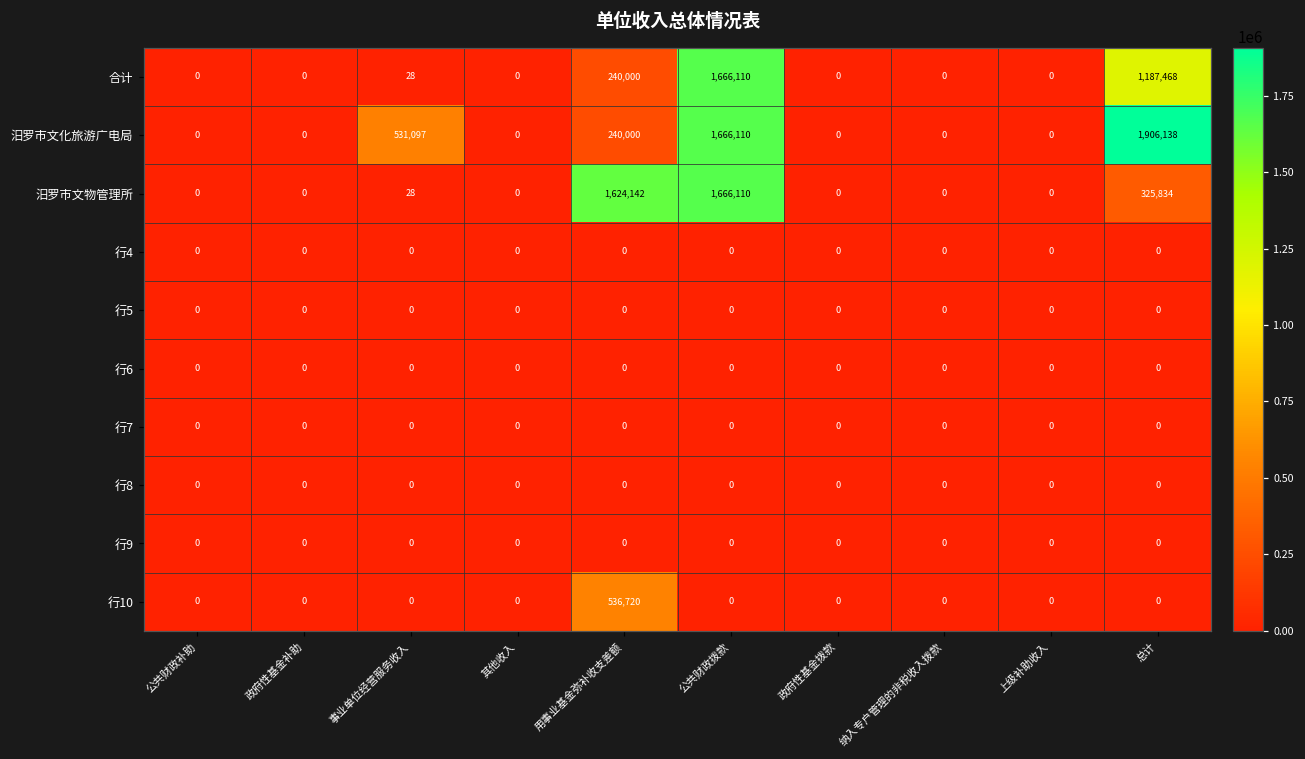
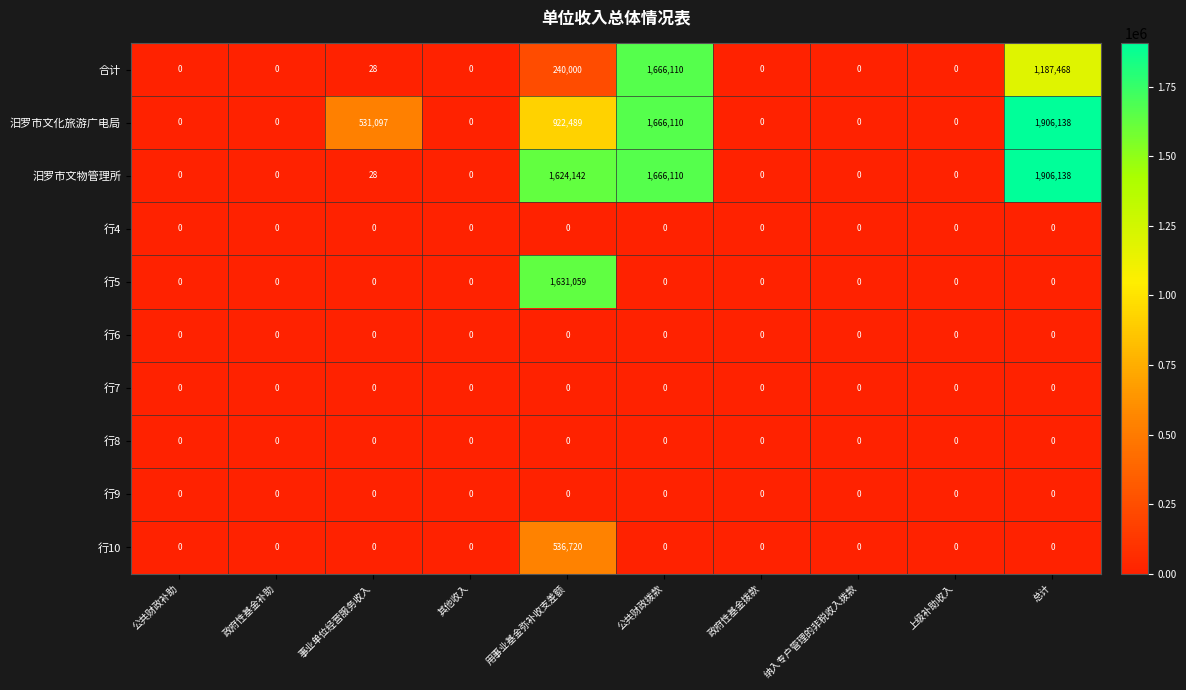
  {
    "合计": {
      "公共财政补助": "0",
      "政府性基金补助": "0",
      "事业单位经营服务收入": "28",
      "其他收入": "0",
      "用事业基金弥补收支差额": "240,000",
      "公共财政拨款": "1,666,110",
      "政府性基金拨款": "0",
      "纳入专户管理的非税收入拨款": "0",
      "上级补助收入": "0",
      "总计": "1,187,468"
    },
    "汨罗市文化旅游广电局": {
      "公共财政补助": "0",
      "政府性基金补助": "0",
      "事业单位经营服务收入": "531,097",
      "其他收入": "0",
-     "用事业基金弥补收支差额": "240,000",
+     "用事业基金弥补收支差额": "922,489",
      "公共财政拨款": "1,666,110",
      "政府性基金拨款": "0",
      "纳入专户管理的非税收入拨款": "0",
      "上级补助收入": "0",
      "总计": "1,906,138"
    },
    "汨罗市文物管理所": {
      "公共财政补助": "0",
      "政府性基金补助": "0",
      "事业单位经营服务收入": "28",
      "其他收入": "0",
      "用事业基金弥补收支差额": "1,624,142",
      "公共财政拨款": "1,666,110",
      "政府性基金拨款": "0",
      "纳入专户管理的非税收入拨款": "0",
      "上级补助收入": "0",
-     "总计": "325,834"
+     "总计": "1,906,138"
    },
    "行4": {
      "公共财政补助": "0",
      "政府性基金补助": "0",
      "事业单位经营服务收入": "0",
      "其他收入": "0",
      "用事业基金弥补收支差额": "0",
      "公共财政拨款": "0",
      "政府性基金拨款": "0",
      "纳入专户管理的非税收入拨款": "0",
      "上级补助收入": "0",
      "总计": "0"
    },
    "行5": {
      "公共财政补助": "0",
      "政府性基金补助": "0",
      "事业单位经营服务收入": "0",
      "其他收入": "0",
-     "用事业基金弥补收支差额": "0",
+     "用事业基金弥补收支差额": "1,631,059",
      "公共财政拨款": "0",
      "政府性基金拨款": "0",
      "纳入专户管理的非税收入拨款": "0",
      "上级补助收入": "0",
      "总计": "0"
    },
    "行6": {
      "公共财政补助": "0",
      "政府性基金补助": "0",
      "事业单位经营服务收入": "0",
      "其他收入": "0",
      "用事业基金弥补收支差额": "0",
      "公共财政拨款": "0",
      "政府性基金拨款": "0",
      "纳入专户管理的非税收入拨款": "0",
      "上级补助收入": "0",
      "总计": "0"
    },
    "行7": {
      "公共财政补助": "0",
      "政府性基金补助": "0",
      "事业单位经营服务收入": "0",
      "其他收入": "0",
      "用事业基金弥补收支差额": "0",
      "公共财政拨款": "0",
      "政府性基金拨款": "0",
      "纳入专户管理的非税收入拨款": "0",
      "上级补助收入": "0",
      "总计": "0"
    },
    "行8": {
      "公共财政补助": "0",
      "政府性基金补助": "0",
      "事业单位经营服务收入": "0",
      "其他收入": "0",
      "用事业基金弥补收支差额": "0",
      "公共财政拨款": "0",
      "政府性基金拨款": "0",
      "纳入专户管理的非税收入拨款": "0",
      "上级补助收入": "0",
      "总计": "0"
    },
    "行9": {
      "公共财政补助": "0",
      "政府性基金补助": "0",
      "事业单位经营服务收入": "0",
      "其他收入": "0",
      "用事业基金弥补收支差额": "0",
      "公共财政拨款": "0",
      "政府性基金拨款": "0",
      "纳入专户管理的非税收入拨款": "0",
      "上级补助收入": "0",
      "总计": "0"
    },
    "行10": {
      "公共财政补助": "0",
      "政府性基金补助": "0",
      "事业单位经营服务收入": "0",
      "其他收入": "0",
      "用事业基金弥补收支差额": "536,720",
      "公共财政拨款": "0",
      "政府性基金拨款": "0",
      "纳入专户管理的非税收入拨款": "0",
      "上级补助收入": "0",
      "总计": "0"
    }
  }
